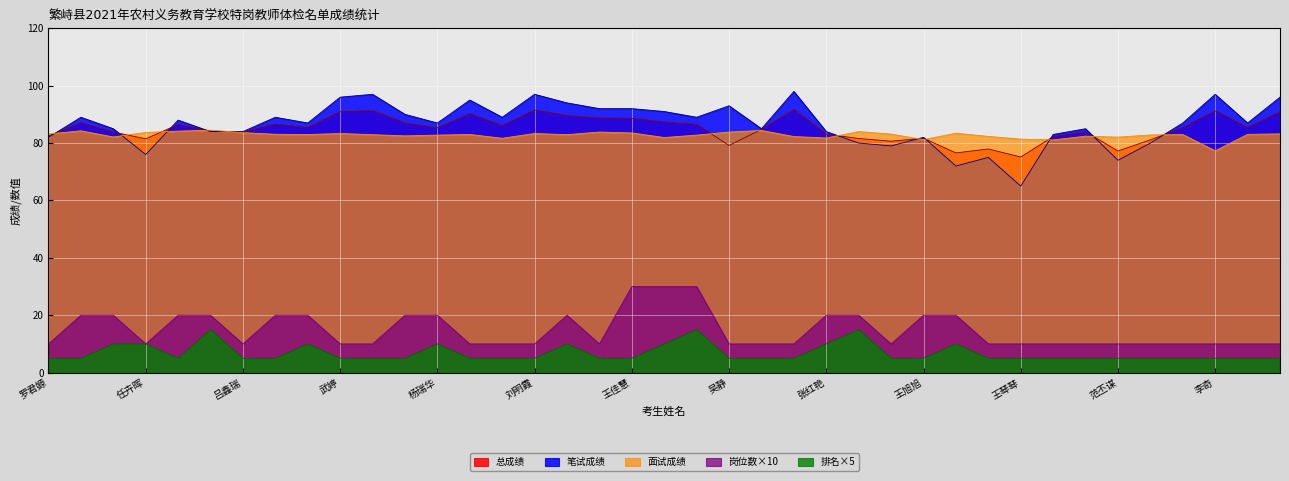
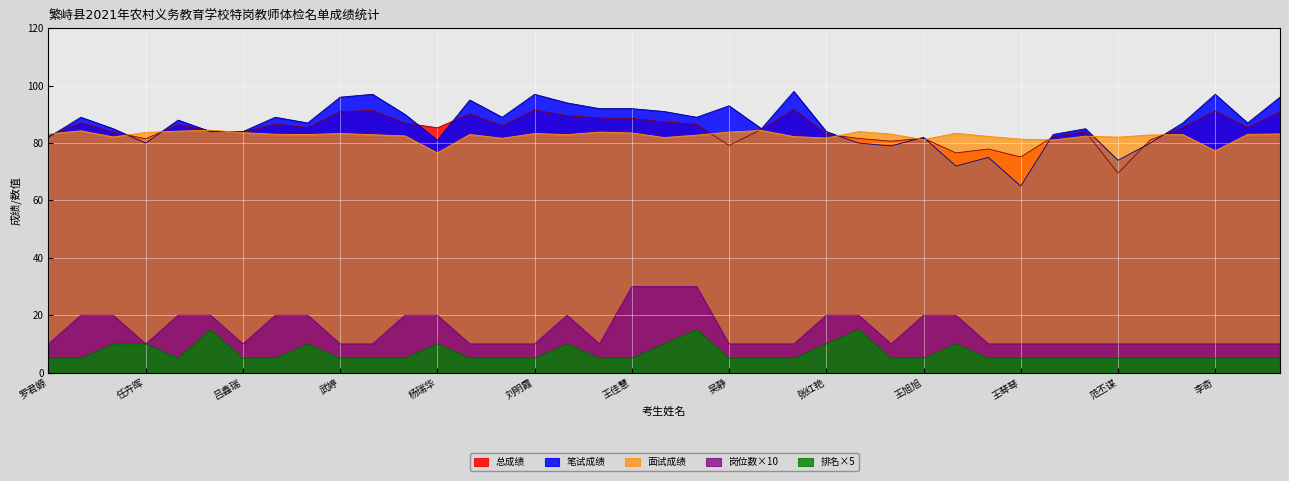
  {
    "总成绩": {
      "任卉晖": 81,
      "武婷": 91,
      "杨瑞华": 85,
      "刘明霞": 92,
      "王佳慧": 89,
      "吴静": 79,
      "张红艳": 83,
      "王琴琴": 75,
-     "范丕谋": 77,
+     "范丕谋": 70,
      "李奇": 91
    },
    "笔试成绩": {
-     "任卉晖": 76,
+     "任卉晖": 80,
      "武婷": 96,
-     "杨瑞华": 87,
+     "杨瑞华": 81,
      "刘明霞": 97,
      "王佳慧": 92,
      "吴静": 93,
      "张红艳": 84,
      "王琴琴": 65,
      "范丕谋": 74,
      "李奇": 97
    },
    "面试成绩": {
      "任卉晖": 84,
      "武婷": 83,
-     "杨瑞华": 83,
+     "杨瑞华": 77,
      "刘明霞": 83,
      "王佳慧": 84,
      "吴静": 84,
      "张红艳": 82,
      "王琴琴": 81,
      "范丕谋": 82,
      "李奇": 77
    },
    "岗位数×10": {
      "罗君嫄": 10,
      "吕鑫瑞": 10,
      "武婷": 10,
      "杨瑞华": 20,
      "刘明霞": 10,
      "王佳慧": 30,
      "吴静": 10,
      "张红艳": 20,
      "王旭旭": 20,
      "王琴琴": 10,
      "范丕谋": 10,
      "李奇": 10
    },
    "排名×5": {
      "罗君嫄": 5,
      "吕鑫瑞": 5,
      "武婷": 5,
      "杨瑞华": 10,
      "刘明霞": 5,
      "王佳慧": 5,
      "吴静": 5,
      "张红艳": 10,
      "王旭旭": 5,
      "王琴琴": 5,
      "范丕谋": 5,
      "李奇": 5
    }
  }
